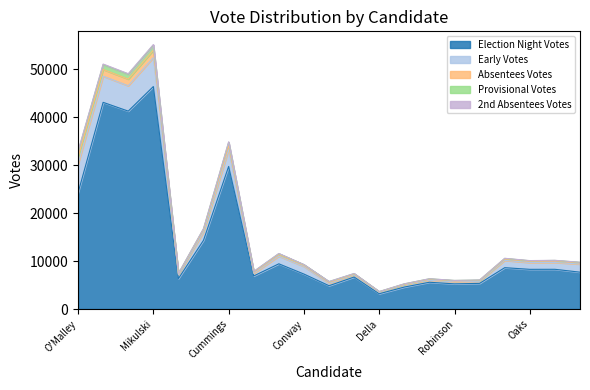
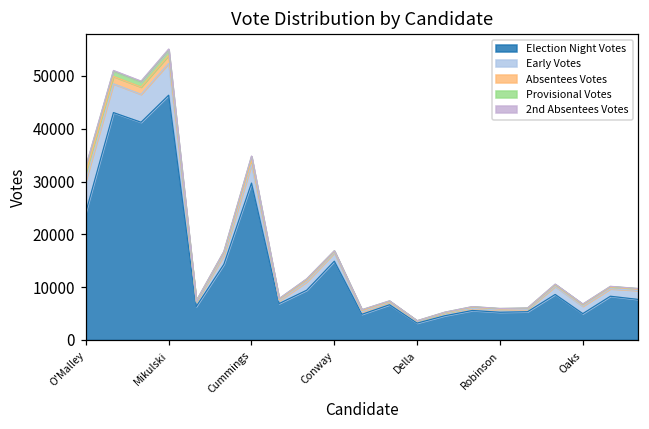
  {
    "Election Night Votes": {
      "O'Malley": 24000,
      "Mikulski": 46000,
      "Cummings": 30000,
-     "Conway": 7000,
-     "Oaks": 8000
+     "Conway": 15000,
+     "Oaks": 5000
    },
    "Absentees Votes": {
      "O'Malley": 1000,
      "Mikulski": 2000,
      "Cummings": 1000
    }
  }
